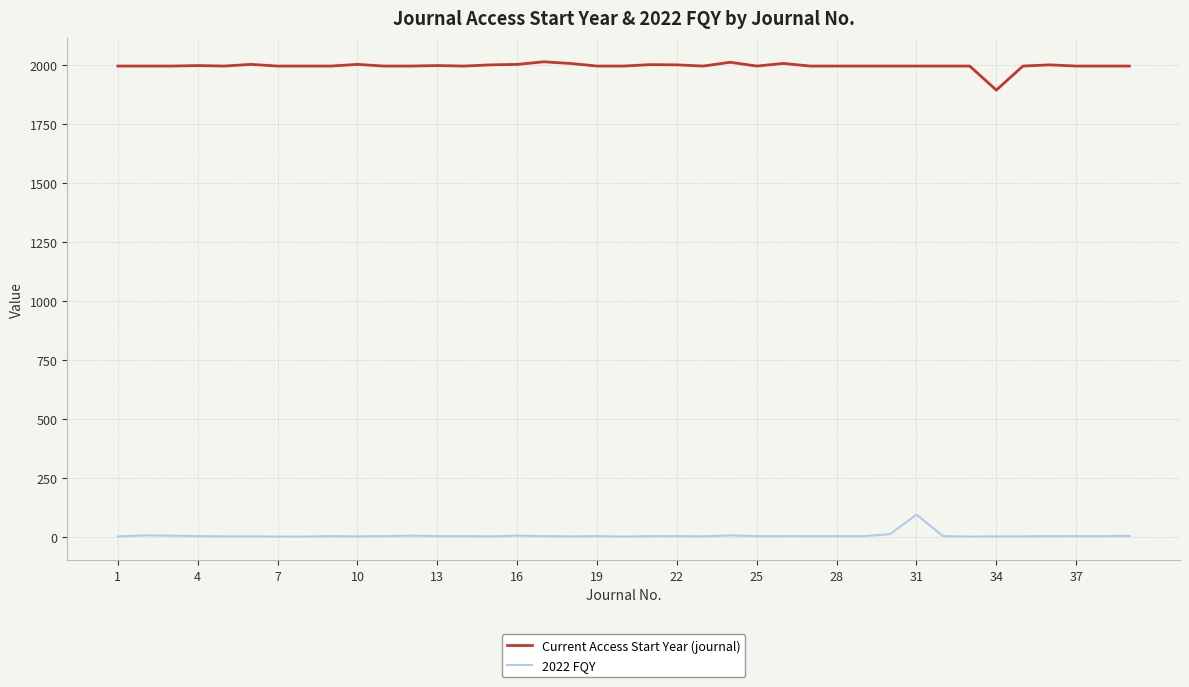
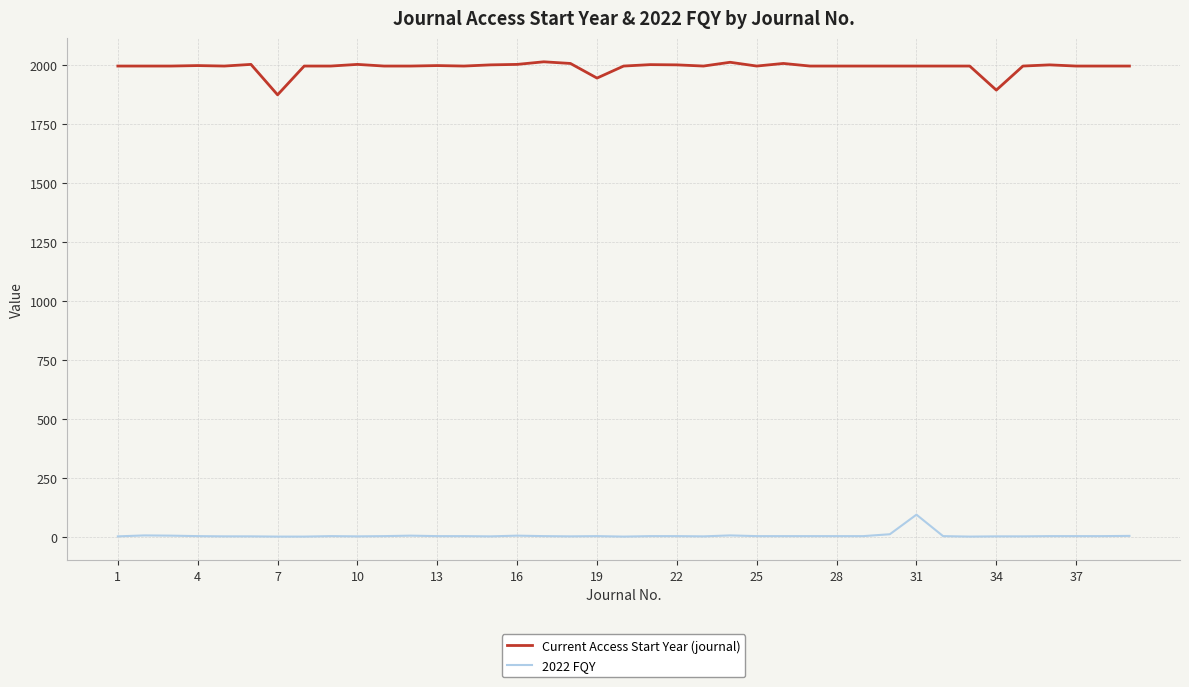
  {
    "Current Access Start Year (journal)": {
      "1": 2000,
      "4": 2000,
-     "7": 2000,
+     "7": 1880,
      "10": 2000,
      "13": 2000,
      "16": 2000,
-     "19": 2000,
+     "19": 1950,
      "22": 2000,
      "25": 2000,
      "28": 2000,
      "31": 2000,
      "34": 1900,
      "37": 2000
    },
    "2022 FQY": {
      "1": 0,
      "4": 0,
      "7": 0,
      "10": 0,
      "13": 0,
      "16": 10,
      "19": 0,
      "22": 0,
      "25": 0,
      "28": 0,
      "31": 100,
      "34": 0,
      "37": 0
    }
  }
